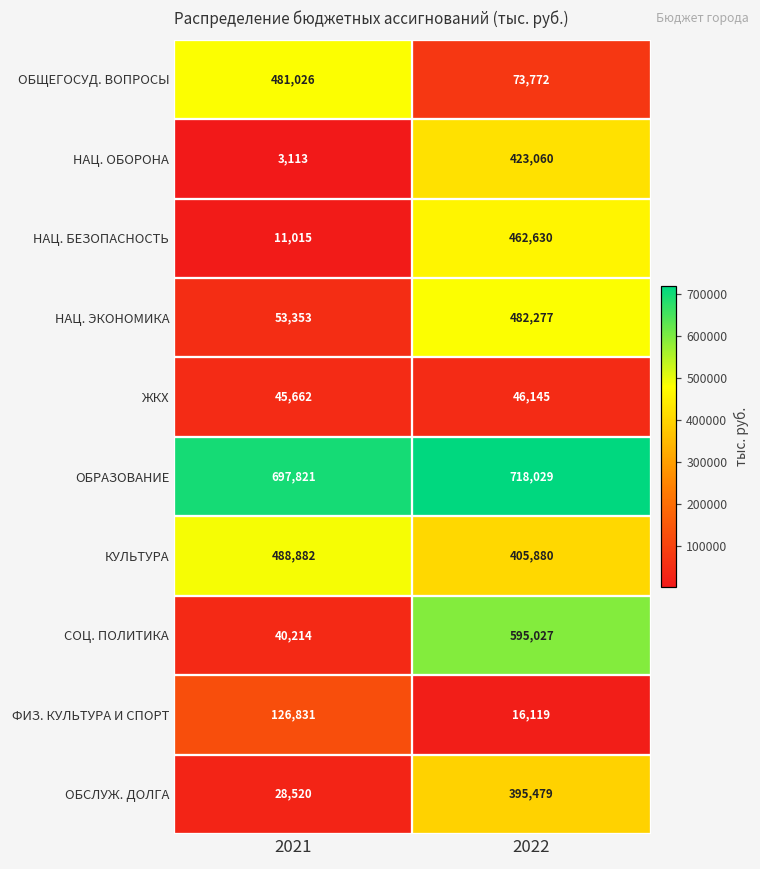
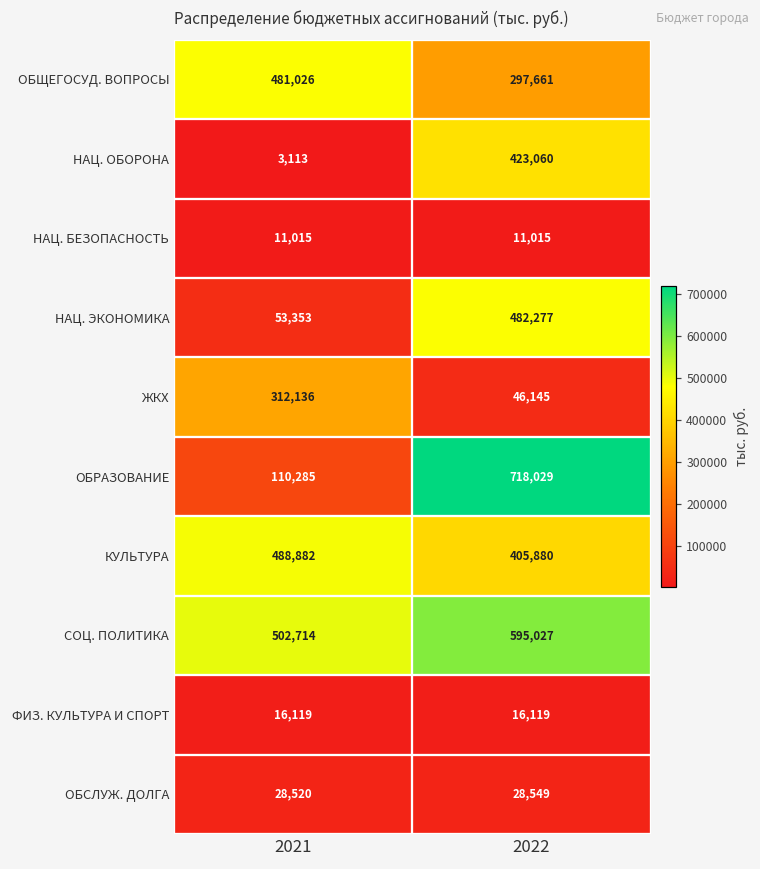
  {
    "ОБЩЕГОСУД. ВОПРОСЫ": {
      "2021": "481,026",
-     "2022": "73,772"
+     "2022": "297,661"
    },
    "НАЦ. ОБОРОНА": {
      "2021": "3,113",
      "2022": "423,060"
    },
    "НАЦ. БЕЗОПАСНОСТЬ": {
      "2021": "11,015",
-     "2022": "462,630"
+     "2022": "11,015"
    },
    "НАЦ. ЭКОНОМИКА": {
      "2021": "53,353",
      "2022": "482,277"
    },
    "ЖКХ": {
-     "2021": "45,662",
+     "2021": "312,136",
      "2022": "46,145"
    },
    "ОБРАЗОВАНИЕ": {
-     "2021": "697,821",
+     "2021": "110,285",
      "2022": "718,029"
    },
    "КУЛЬТУРА": {
      "2021": "488,882",
      "2022": "405,880"
    },
    "СОЦ. ПОЛИТИКА": {
-     "2021": "40,214",
+     "2021": "502,714",
      "2022": "595,027"
    },
    "ФИЗ. КУЛЬТУРА И СПОРТ": {
-     "2021": "126,831",
+     "2021": "16,119",
      "2022": "16,119"
    },
    "ОБСЛУЖ. ДОЛГА": {
      "2021": "28,520",
-     "2022": "395,479"
+     "2022": "28,549"
    }
  }
